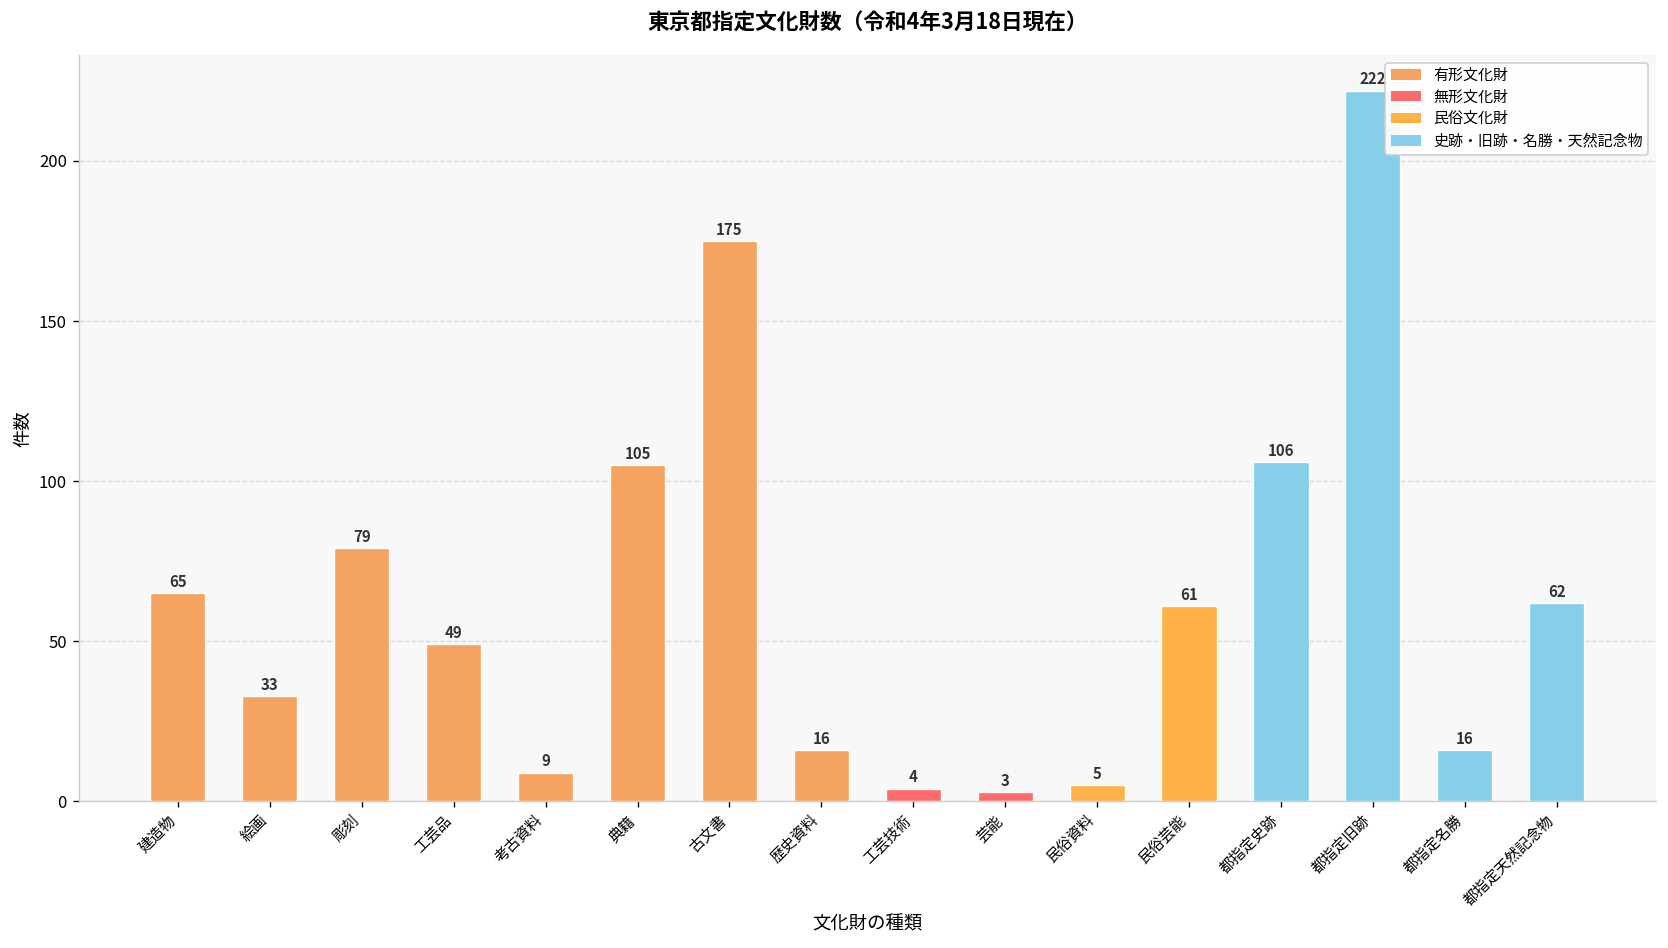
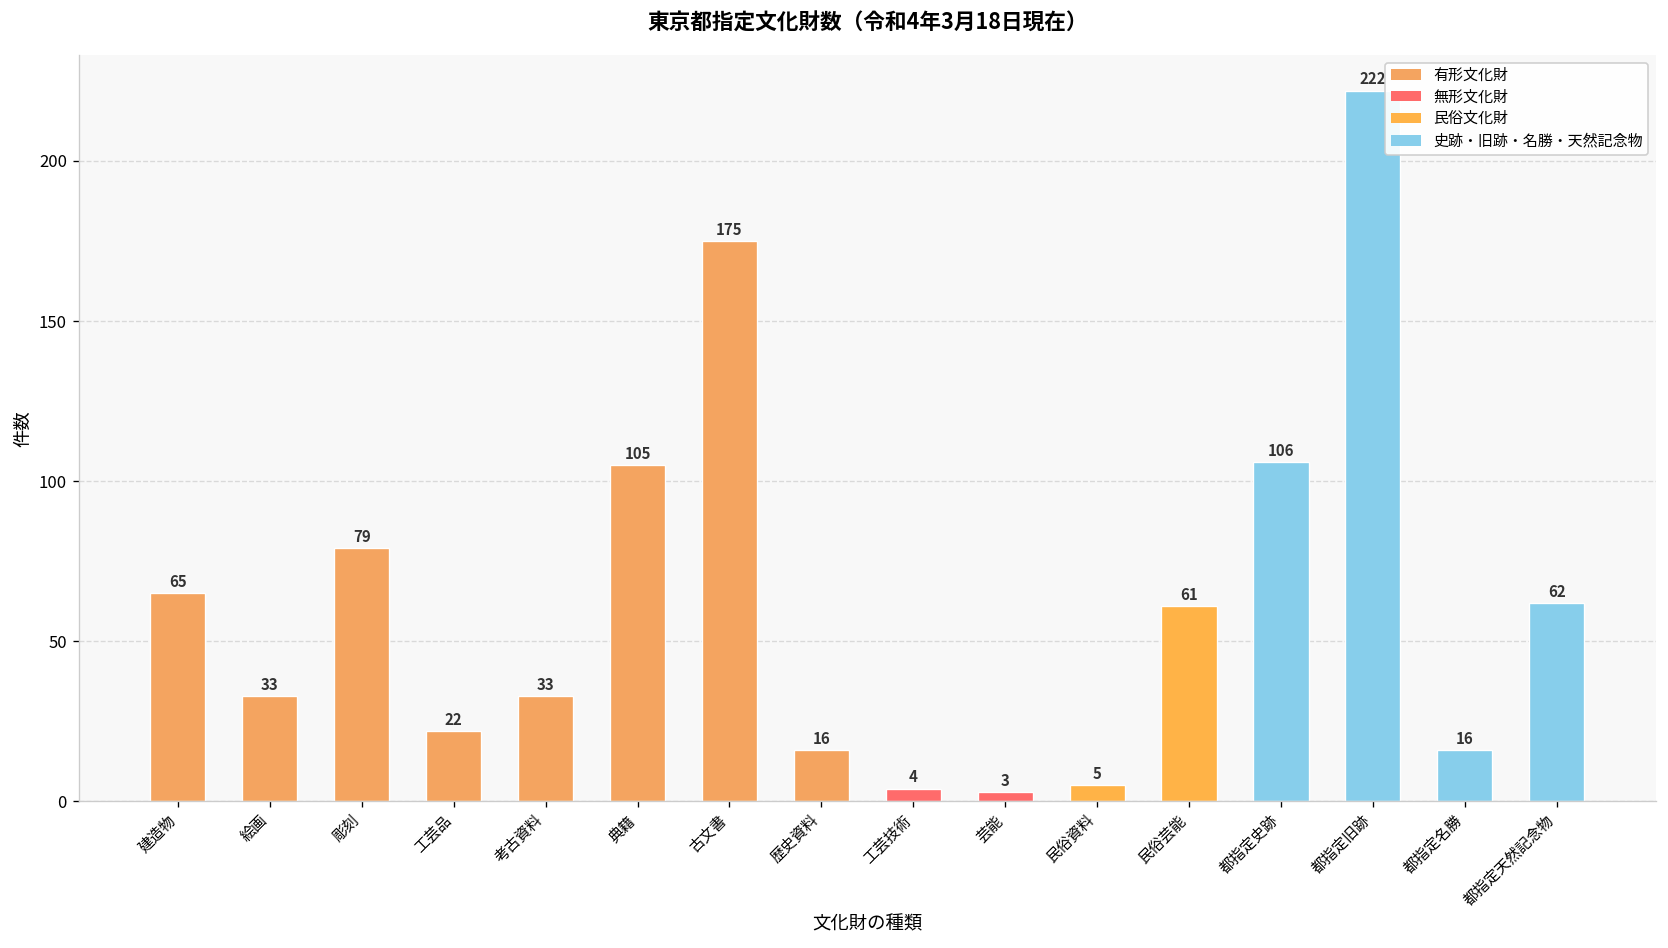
  {
    "建造物": 65,
    "絵画": 33,
    "彫刻": 79,
-   "工芸品": 49,
-   "考古資料": 9,
+   "工芸品": 22,
+   "考古資料": 33,
    "典籍": 105,
    "古文書": 175,
    "歴史資料": 16,
    "工芸技術": 4,
    "芸能": 3,
    "民俗資料": 5,
    "民俗芸能": 61,
    "都指定史跡": 106,
    "都指定名勝": 16,
    "都指定天然記念物": 62
  }
